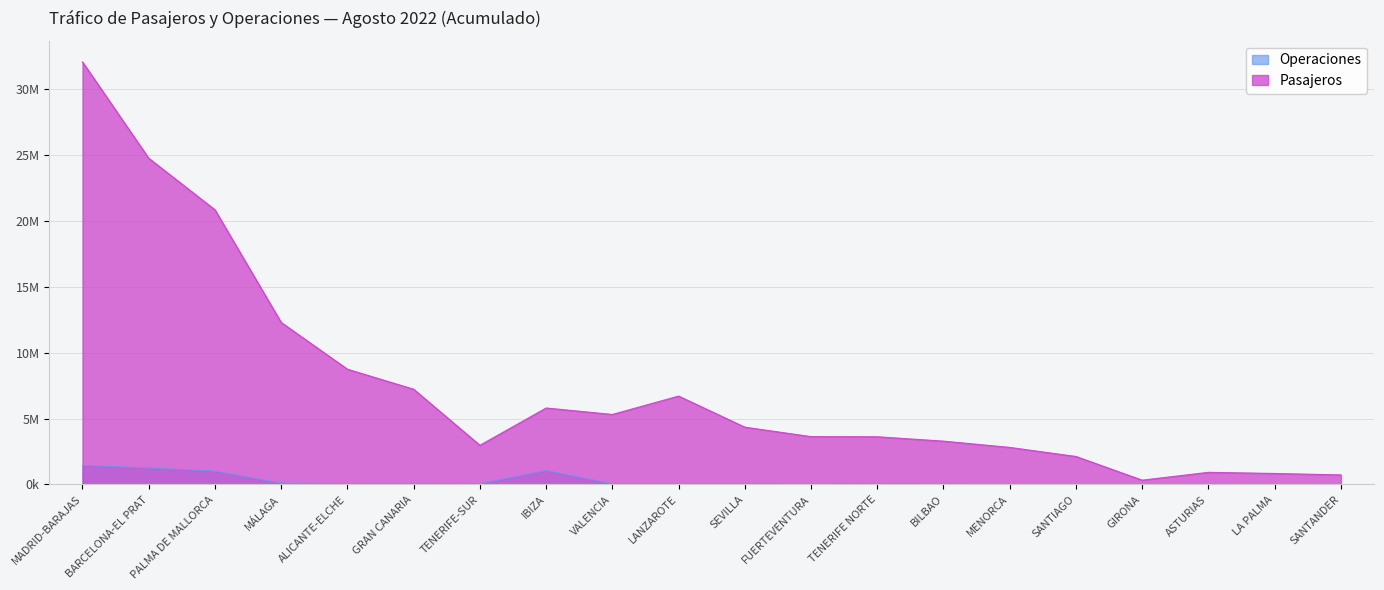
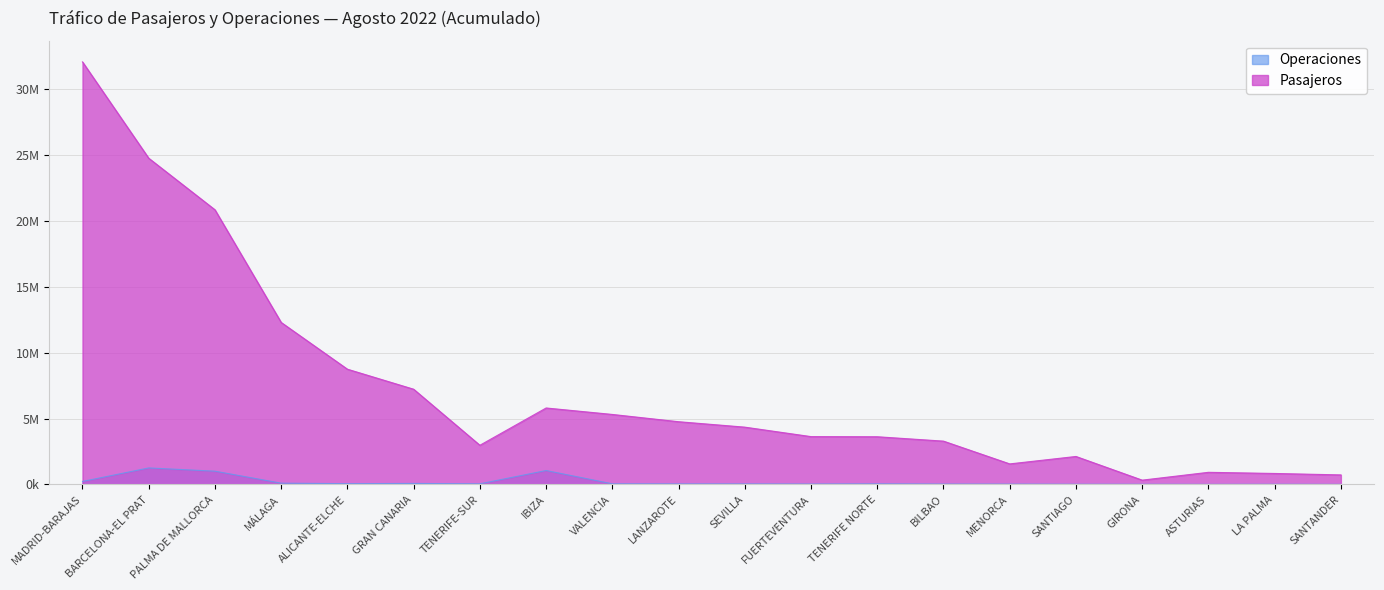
  {
    "Operaciones": {
-     "MADRID-BARAJAS": 1400000,
+     "MADRID-BARAJAS": 200000,
      "BARCELONA-EL PRAT": 1300000,
      "PALMA DE MALLORCA": 1000000,
      "MÁLAGA": 100000,
      "ALICANTE-ELCHE": 100000,
      "GRAN CANARIA": 100000,
      "TENERIFE-SUR": 0,
      "IBIZA": 1100000,
      "VALENCIA": 0,
      "LANZAROTE": 0,
      "SEVILLA": 0,
      "FUERTEVENTURA": 0,
      "TENERIFE NORTE": 0,
      "BILBAO": 0,
      "MENORCA": 0,
      "SANTIAGO": 0,
      "GIRONA": 0,
      "ASTURIAS": 0,
      "LA PALMA": 0,
      "SANTANDER": 0
    },
    "Pasajeros": {
      "MADRID-BARAJAS": 32000000,
      "BARCELONA-EL PRAT": 24700000,
      "PALMA DE MALLORCA": 20800000,
      "MÁLAGA": 12300000,
      "ALICANTE-ELCHE": 8700000,
      "GRAN CANARIA": 7200000,
      "TENERIFE-SUR": 3000000,
      "IBIZA": 5800000,
      "VALENCIA": 5300000,
-     "LANZAROTE": 6700000,
+     "LANZAROTE": 4800000,
      "SEVILLA": 4300000,
      "FUERTEVENTURA": 3600000,
      "TENERIFE NORTE": 3600000,
      "BILBAO": 3300000,
-     "MENORCA": 2800000,
+     "MENORCA": 1600000,
      "SANTIAGO": 2100000,
      "GIRONA": 300000,
      "ASTURIAS": 900000,
      "LA PALMA": 800000,
      "SANTANDER": 700000
    }
  }
